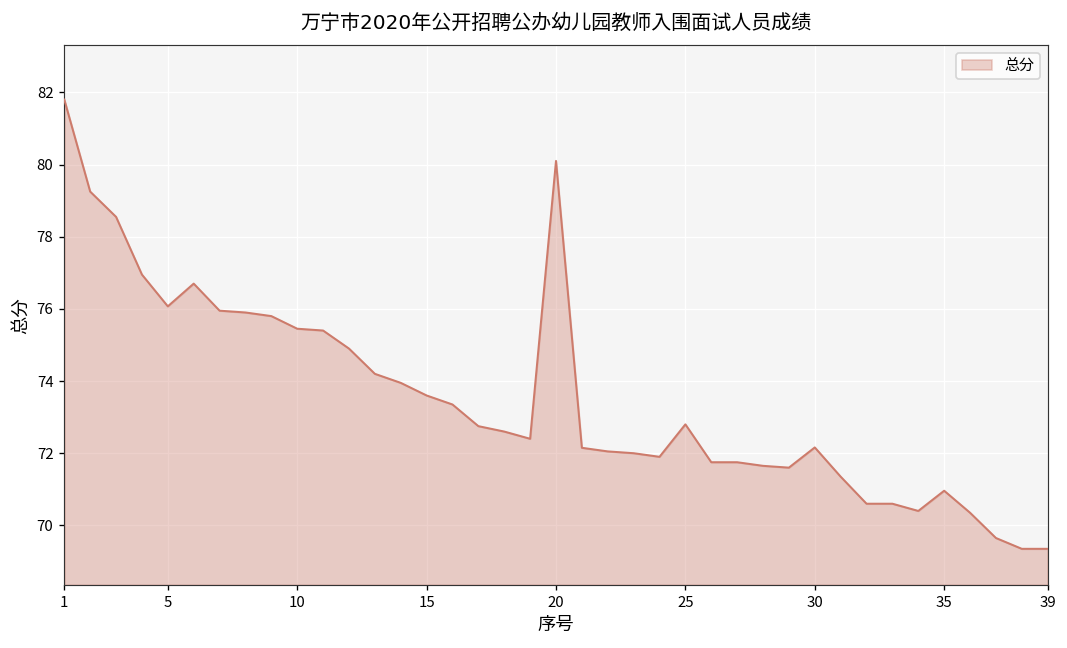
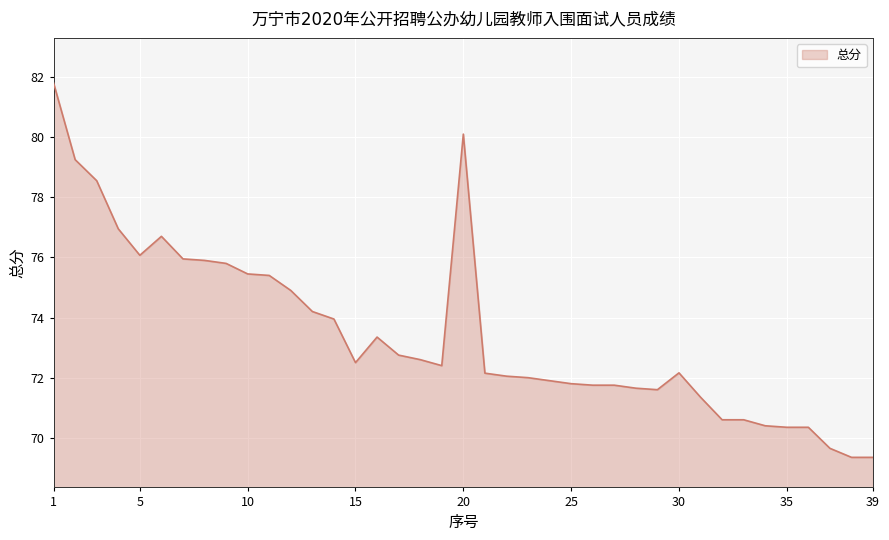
  {
    "1": 81.8,
    "5": 76.1,
    "10": 75.5,
-   "15": 73.6,
+   "15": 72.5,
    "20": 80.1,
-   "25": 72.8,
+   "25": 71.8,
    "30": 72.2,
-   "35": 71.0,
+   "35": 70.4,
    "39": 69.4
  }
